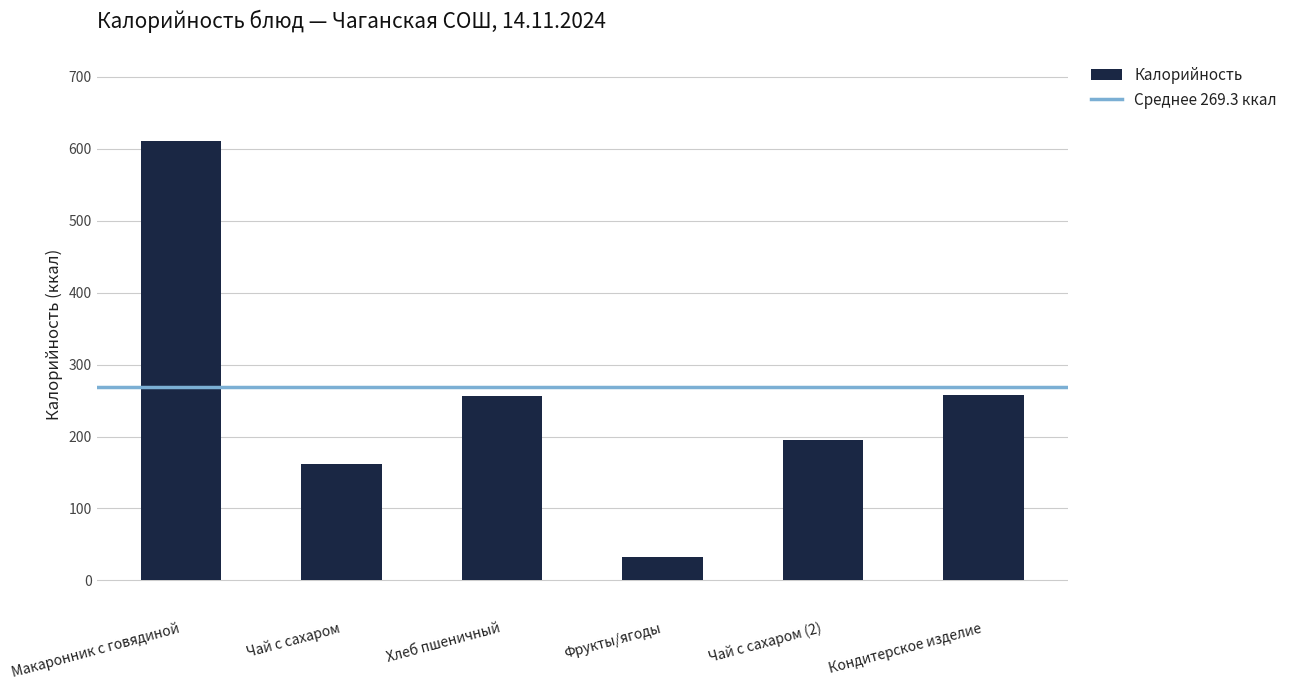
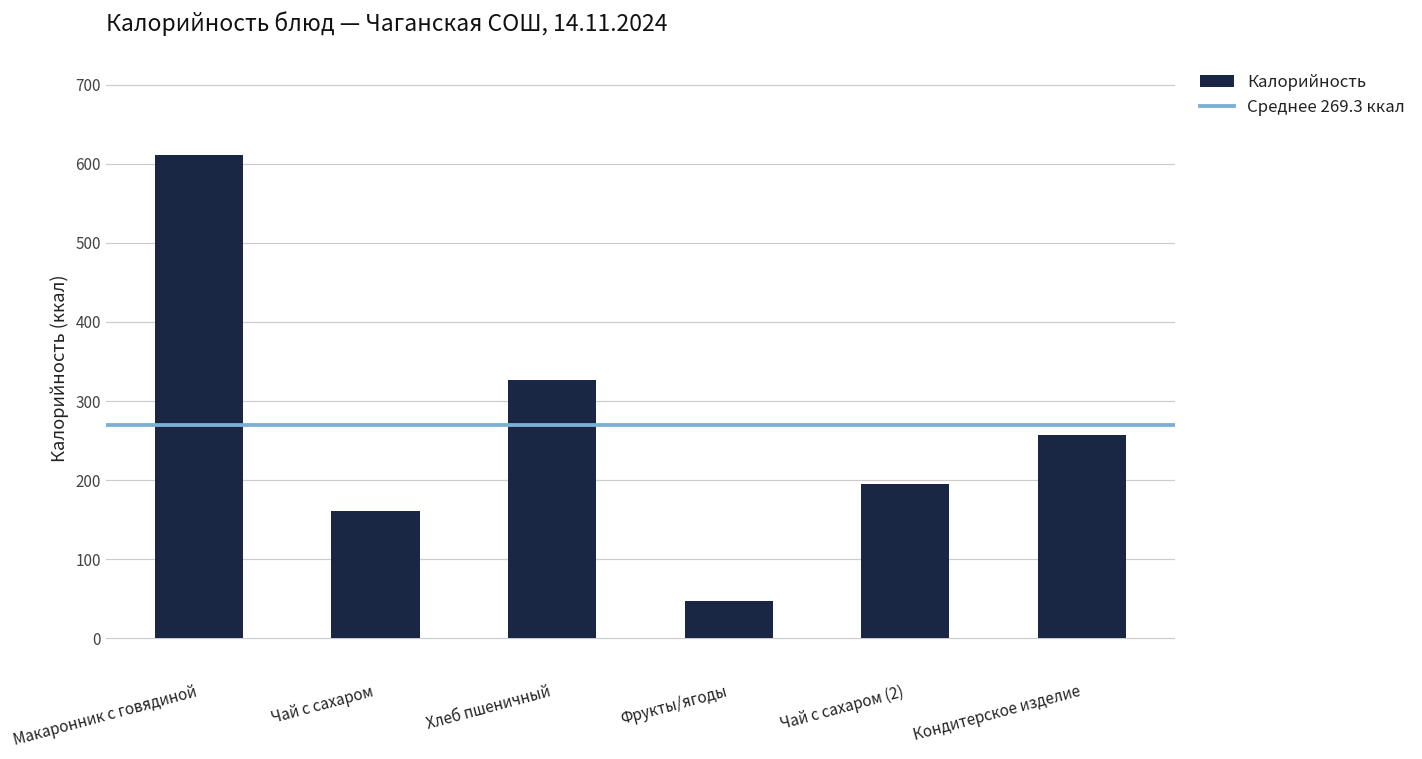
  {
    "Макаронник с говядиной": 610,
    "Чай с сахаром": 160,
-   "Хлеб пшеничный": 260,
-   "Фрукты/ягоды": 30,
+   "Хлеб пшеничный": 330,
+   "Фрукты/ягоды": 50,
    "Чай с сахаром (2)": 200,
    "Кондитерское изделие": 260
  }
